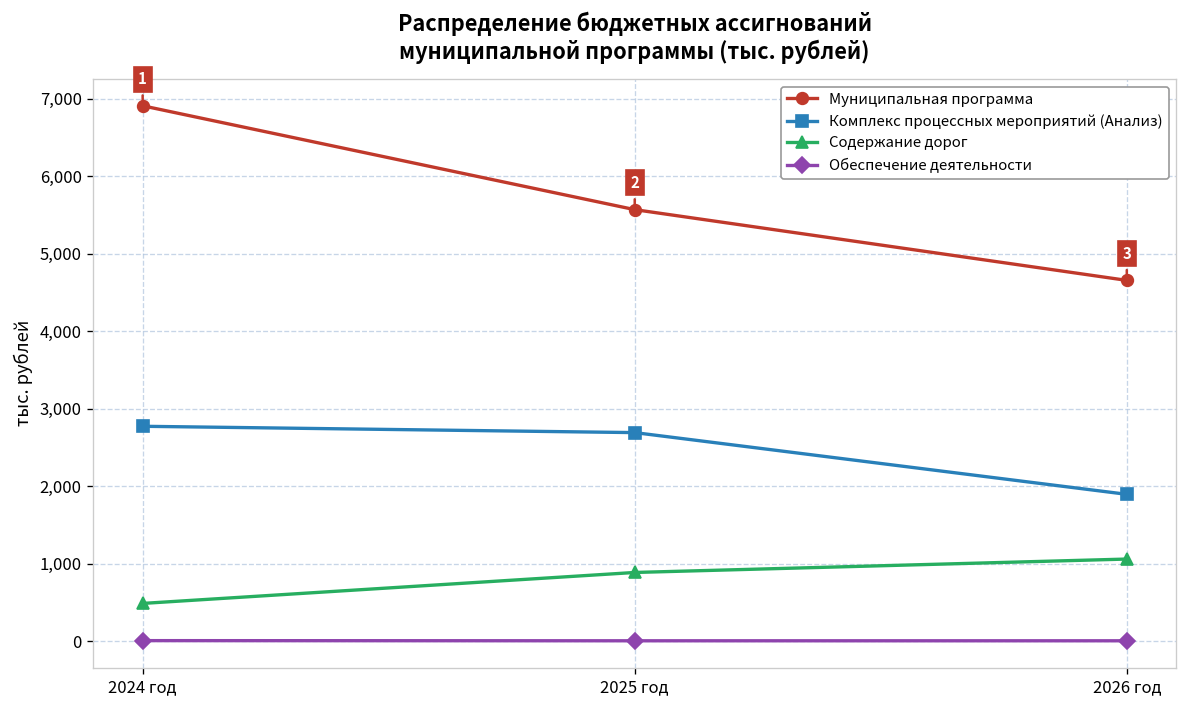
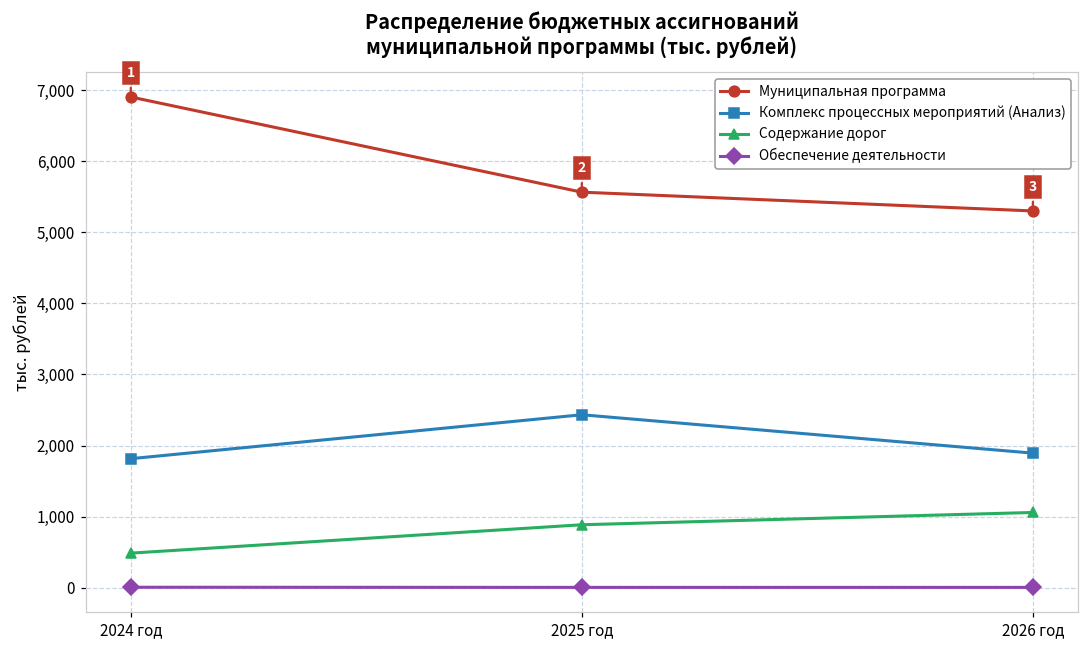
  {
    "Муниципальная программа": {
-     "2026 год": "4,700"
+     "2026 год": "5,300"
    },
    "Комплекс процессных мероприятий (Анализ)": {
-     "2024 год": "2,800",
-     "2025 год": "2,700",
+     "2024 год": "1,800",
+     "2025 год": "2,400",
      "2026 год": "1,900"
    },
    "Содержание дорог": {
      "2024 год": "500",
      "2025 год": "900",
      "2026 год": "1,100"
    },
    "Обеспечение деятельности": {
      "2024 год": "0",
      "2025 год": "0",
      "2026 год": "0"
    }
  }
